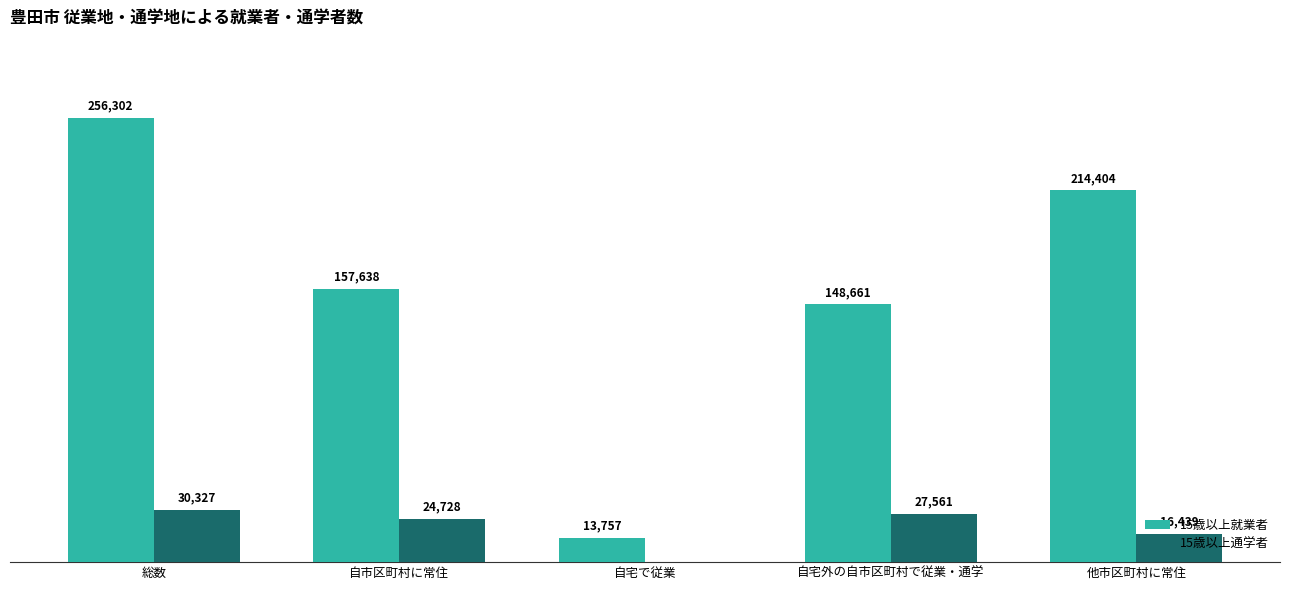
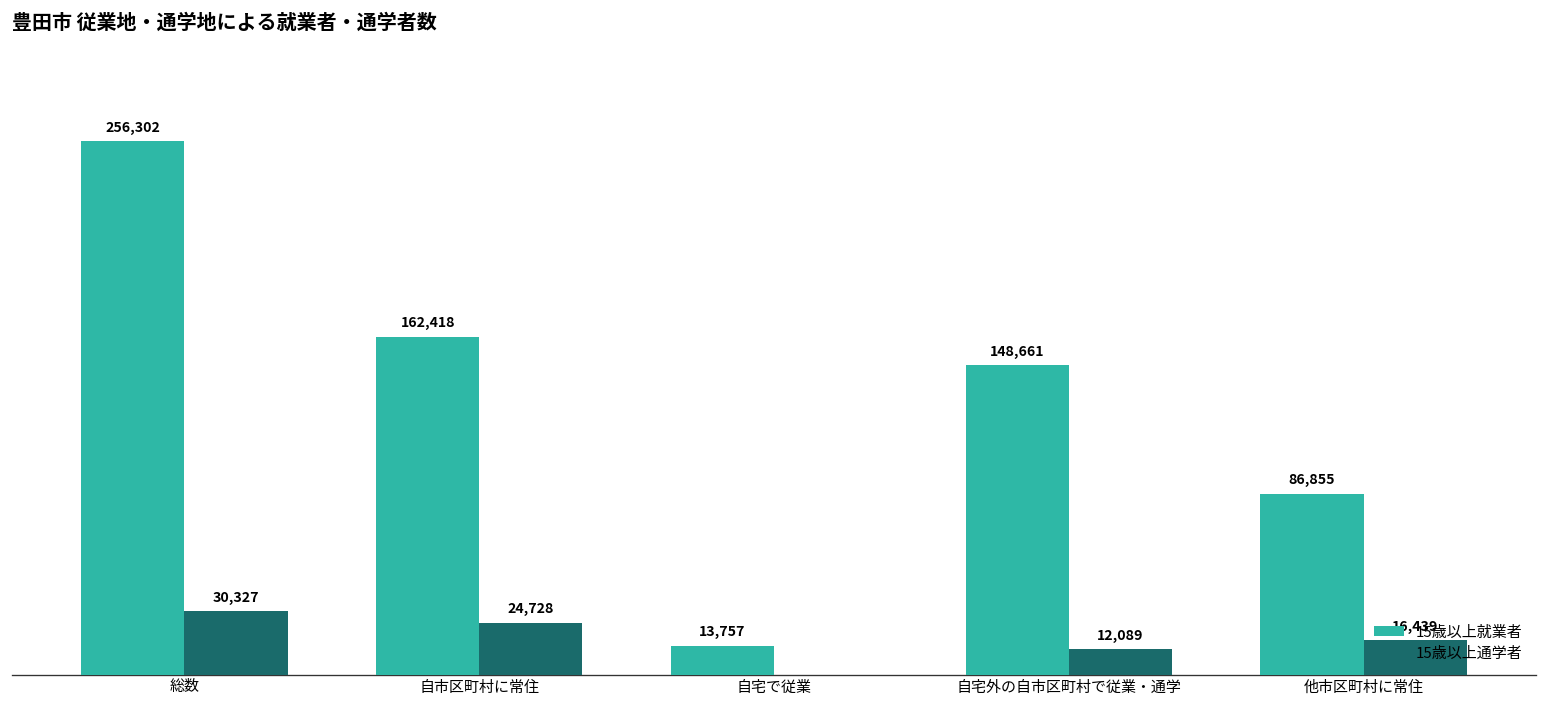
  {
    "15歳以上就業者": {
      "総数": "256,302",
-     "自市区町村に常住": "157,638",
+     "自市区町村に常住": "162,418",
      "自宅で従業": "13,757",
      "自宅外の自市区町村で従業・通学": "148,661",
-     "他市区町村に常住": "214,404"
+     "他市区町村に常住": "86,855"
    },
    "15歳以上通学者": {
      "総数": "30,327",
      "自市区町村に常住": "24,728",
-     "自宅外の自市区町村で従業・通学": "27,561",
+     "自宅外の自市区町村で従業・通学": "12,089",
      "他市区町村に常住": "16,439"
    }
  }
